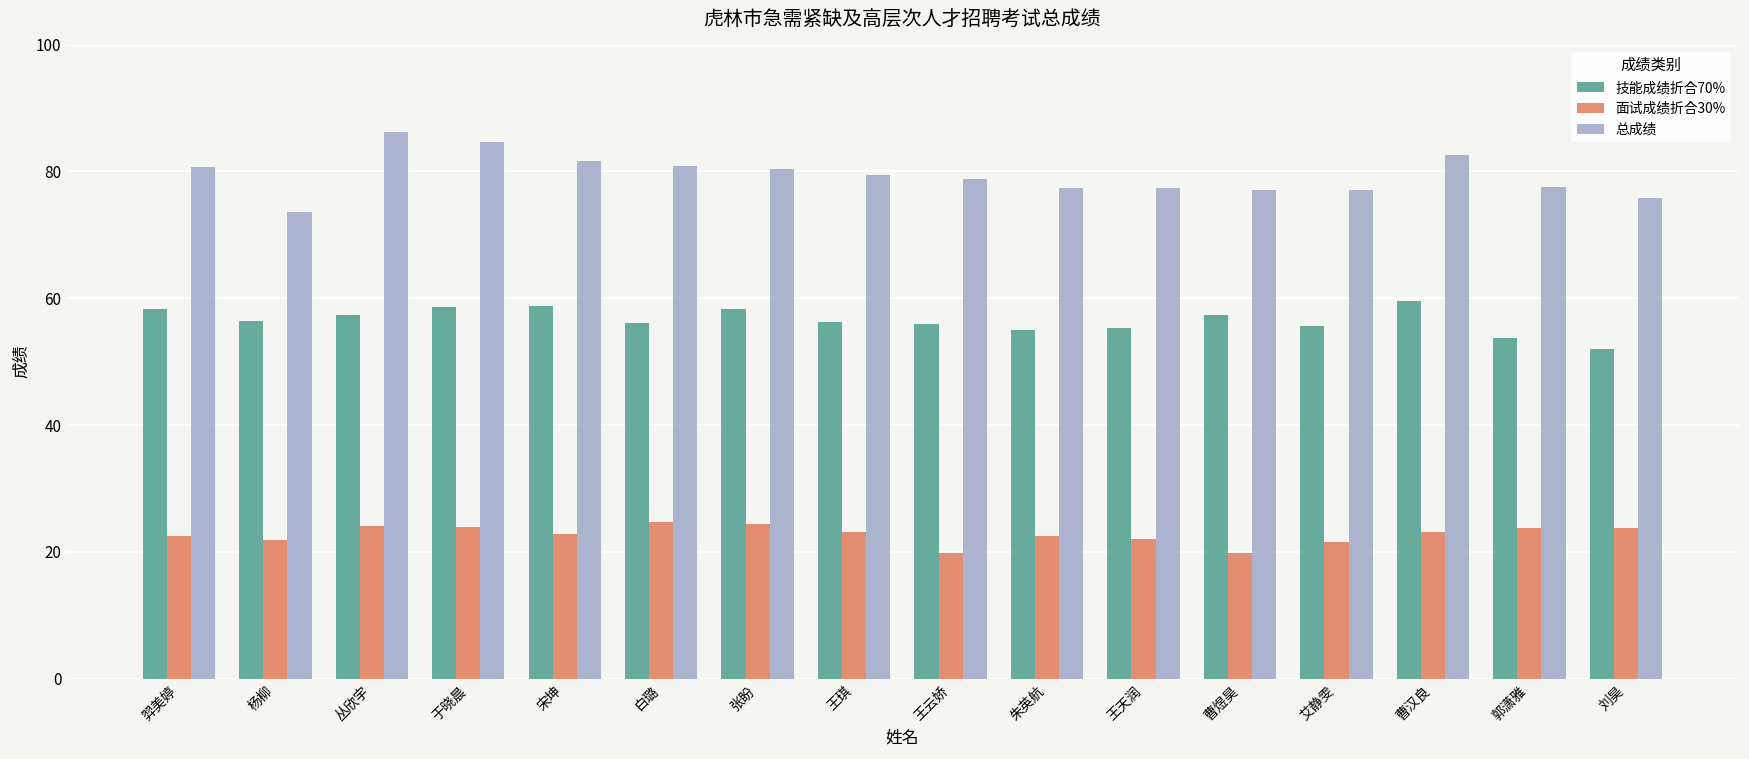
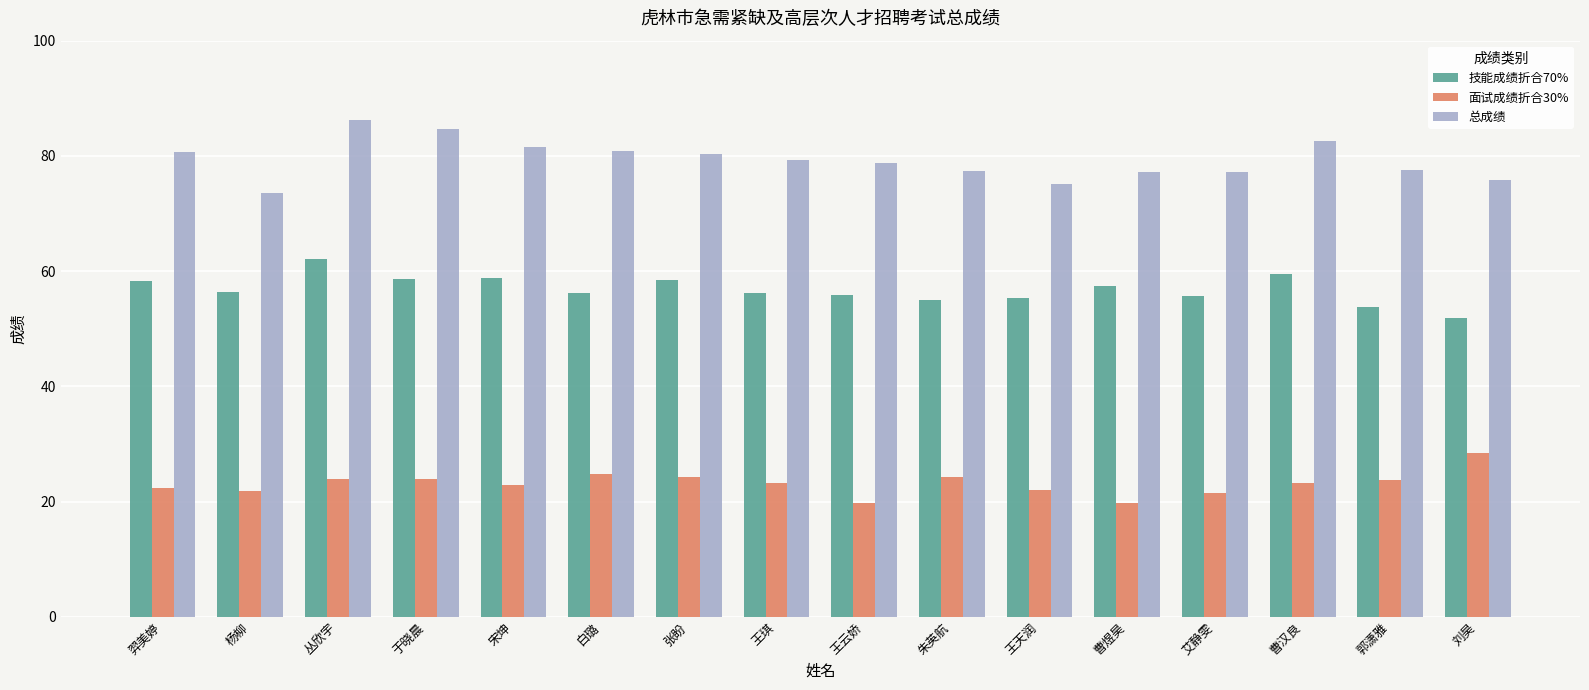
  {
    "技能成绩折合70%": {
      "羿美婷": 58,
      "杨柳": 56,
-     "丛欣宇": 57,
+     "丛欣宇": 62,
      "于晓晨": 59,
      "宋坤": 59,
      "白璐": 56,
      "张盼": 58,
      "王琪": 56,
      "王云娇": 56,
      "朱英航": 55,
      "王天润": 55,
      "曹煜昊": 57,
      "艾静雯": 56,
      "曹汉良": 60,
      "郭潇雅": 54,
      "刘昊": 52
    },
    "面试成绩折合30%": {
      "羿美婷": 22,
      "杨柳": 22,
      "丛欣宇": 24,
      "于晓晨": 24,
      "宋坤": 23,
      "白璐": 25,
      "张盼": 24,
      "王琪": 23,
      "王云娇": 20,
-     "朱英航": 22,
+     "朱英航": 24,
      "王天润": 22,
      "曹煜昊": 20,
      "艾静雯": 21,
      "曹汉良": 23,
      "郭潇雅": 24,
-     "刘昊": 24
+     "刘昊": 28
    },
    "总成绩": {
      "羿美婷": 81,
      "杨柳": 74,
      "丛欣宇": 86,
      "于晓晨": 85,
      "宋坤": 82,
      "白璐": 81,
      "张盼": 80,
      "王琪": 79,
      "王云娇": 79,
      "朱英航": 77,
-     "王天润": 77,
+     "王天润": 75,
      "曹煜昊": 77,
      "艾静雯": 77,
      "曹汉良": 83,
      "郭潇雅": 78,
      "刘昊": 76
    }
  }
